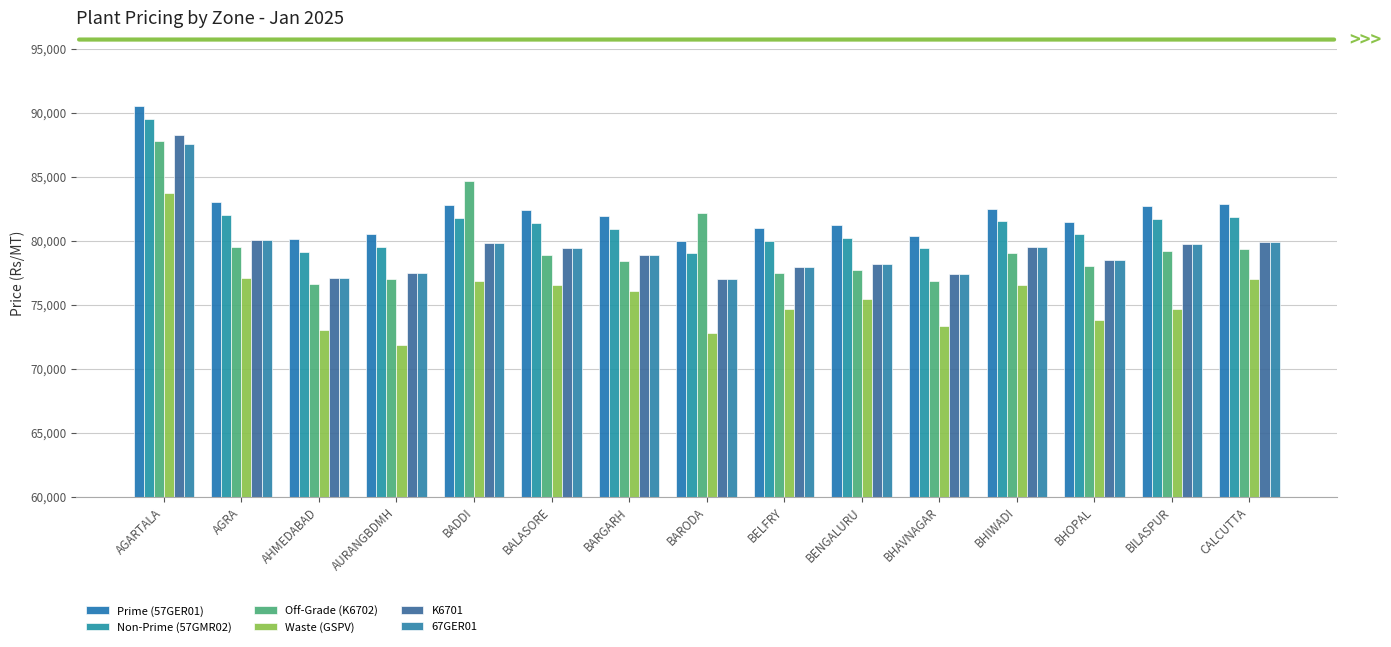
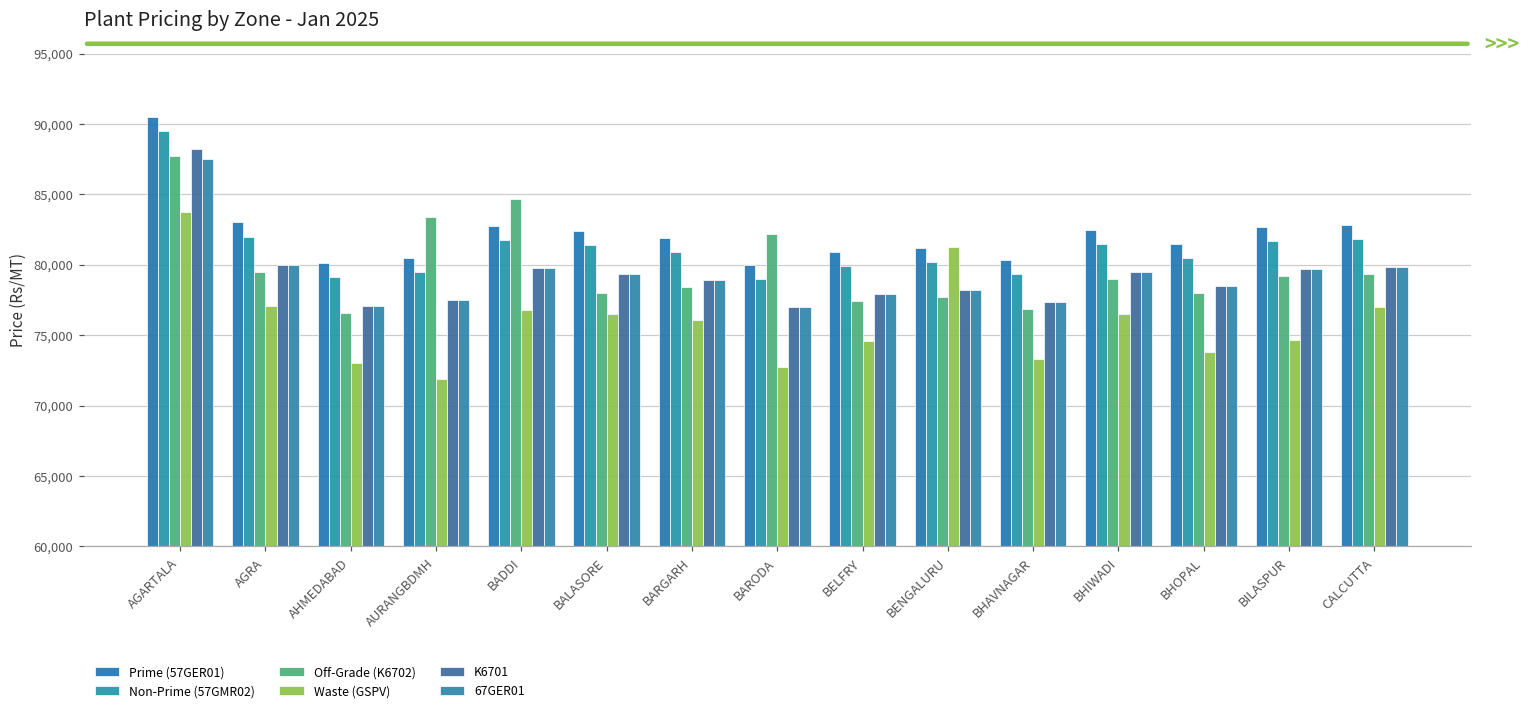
  {
    "Off-Grade (K6702)": {
      "AGARTALA": "87,700",
      "AGRA": "79,500",
      "AHMEDABAD": "76,600",
-     "AURANGBDMH": "77,000",
+     "AURANGBDMH": "83,400",
      "BADDI": "84,700",
-     "BALASORE": "78,900",
+     "BALASORE": "78,000",
      "BARGARH": "78,400",
      "BARODA": "82,200",
      "BELFRY": "77,400",
      "BENGALURU": "77,700",
      "BHAVNAGAR": "76,900",
      "BHIWADI": "79,000",
      "BHOPAL": "78,000",
      "BILASPUR": "79,200",
      "CALCUTTA": "79,400"
    },
    "Waste (GSPV)": {
      "AGARTALA": "83,700",
      "AGRA": "77,100",
      "AHMEDABAD": "73,000",
      "AURANGBDMH": "71,900",
      "BADDI": "76,800",
      "BALASORE": "76,500",
      "BARGARH": "76,100",
      "BARODA": "72,800",
      "BELFRY": "74,600",
-     "BENGALURU": "75,400",
+     "BENGALURU": "81,300",
      "BHAVNAGAR": "73,300",
      "BHIWADI": "76,500",
      "BHOPAL": "73,800",
      "BILASPUR": "74,700",
      "CALCUTTA": "77,000"
    }
  }
